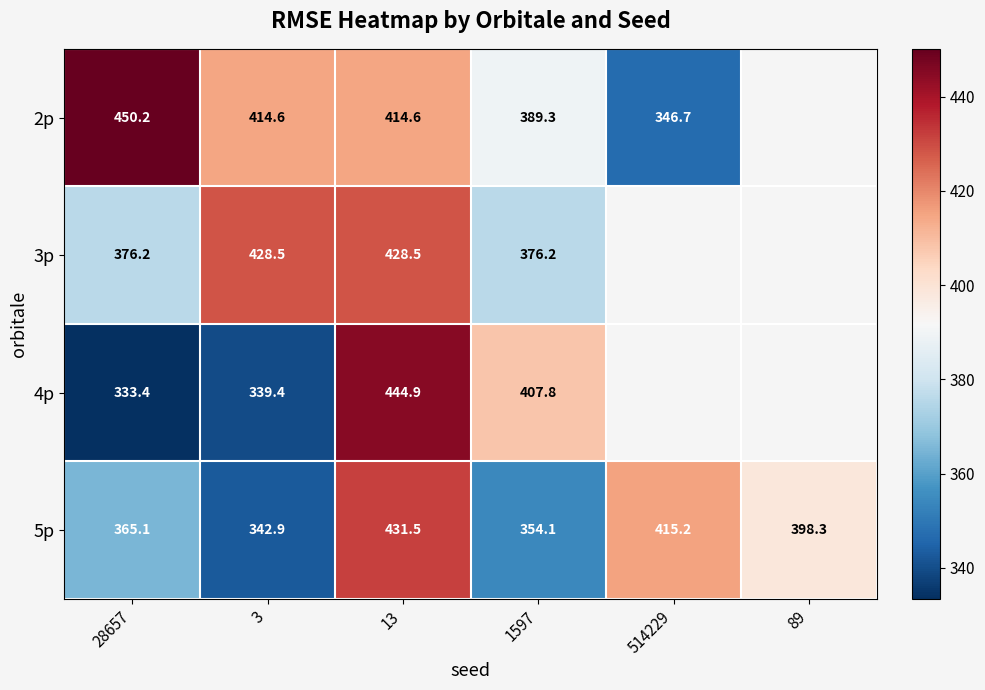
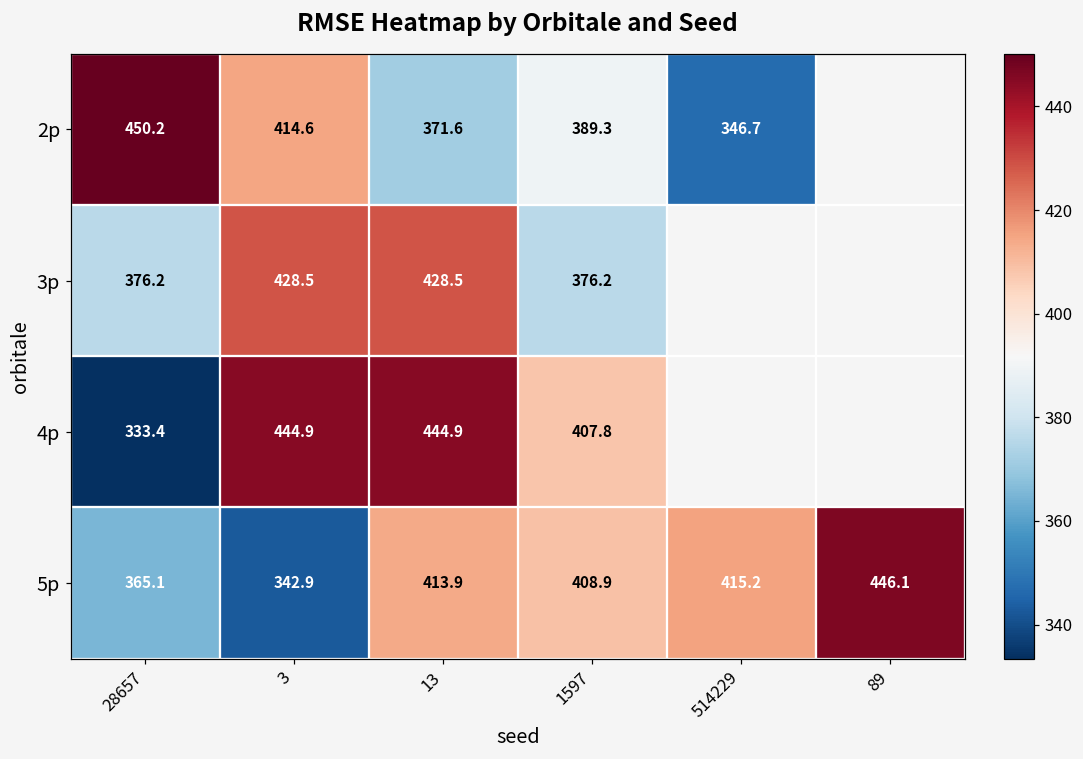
  {
    "2p": {
      "28657": 450.2,
      "3": 414.6,
-     "13": 414.6,
+     "13": 371.6,
      "1597": 389.3,
      "514229": 346.7
    },
    "3p": {
      "28657": 376.2,
      "3": 428.5,
      "13": 428.5,
      "1597": 376.2
    },
    "4p": {
      "28657": 333.4,
-     "3": 339.4,
+     "3": 444.9,
      "13": 444.9,
      "1597": 407.8
    },
    "5p": {
      "28657": 365.1,
      "3": 342.9,
-     "13": 431.5,
-     "1597": 354.1,
+     "13": 413.9,
+     "1597": 408.9,
      "514229": 415.2,
-     "89": 398.3
+     "89": 446.1
    }
  }
